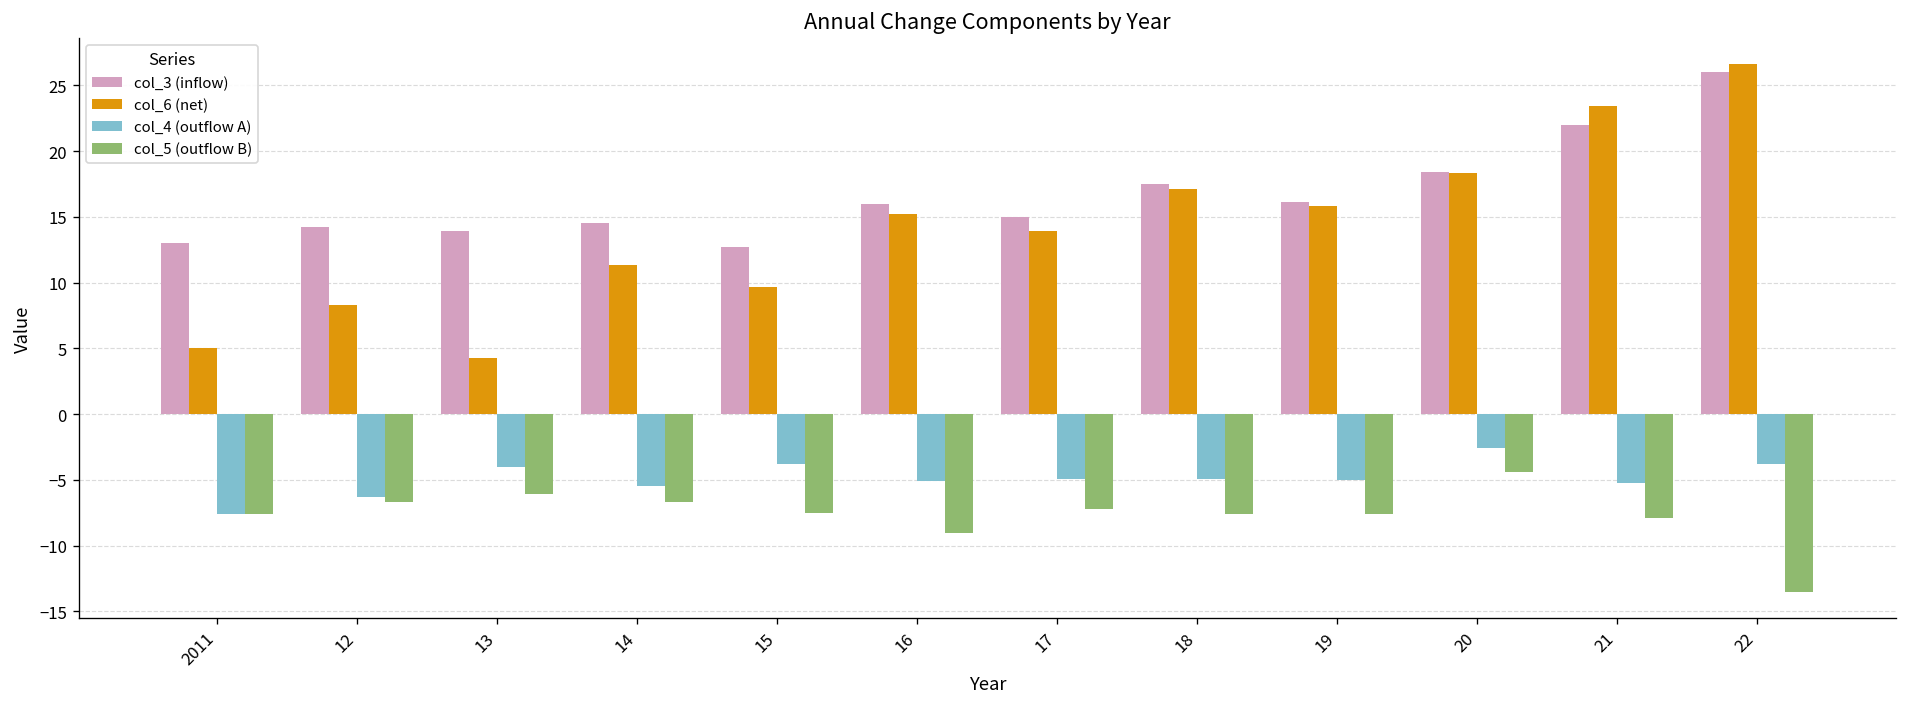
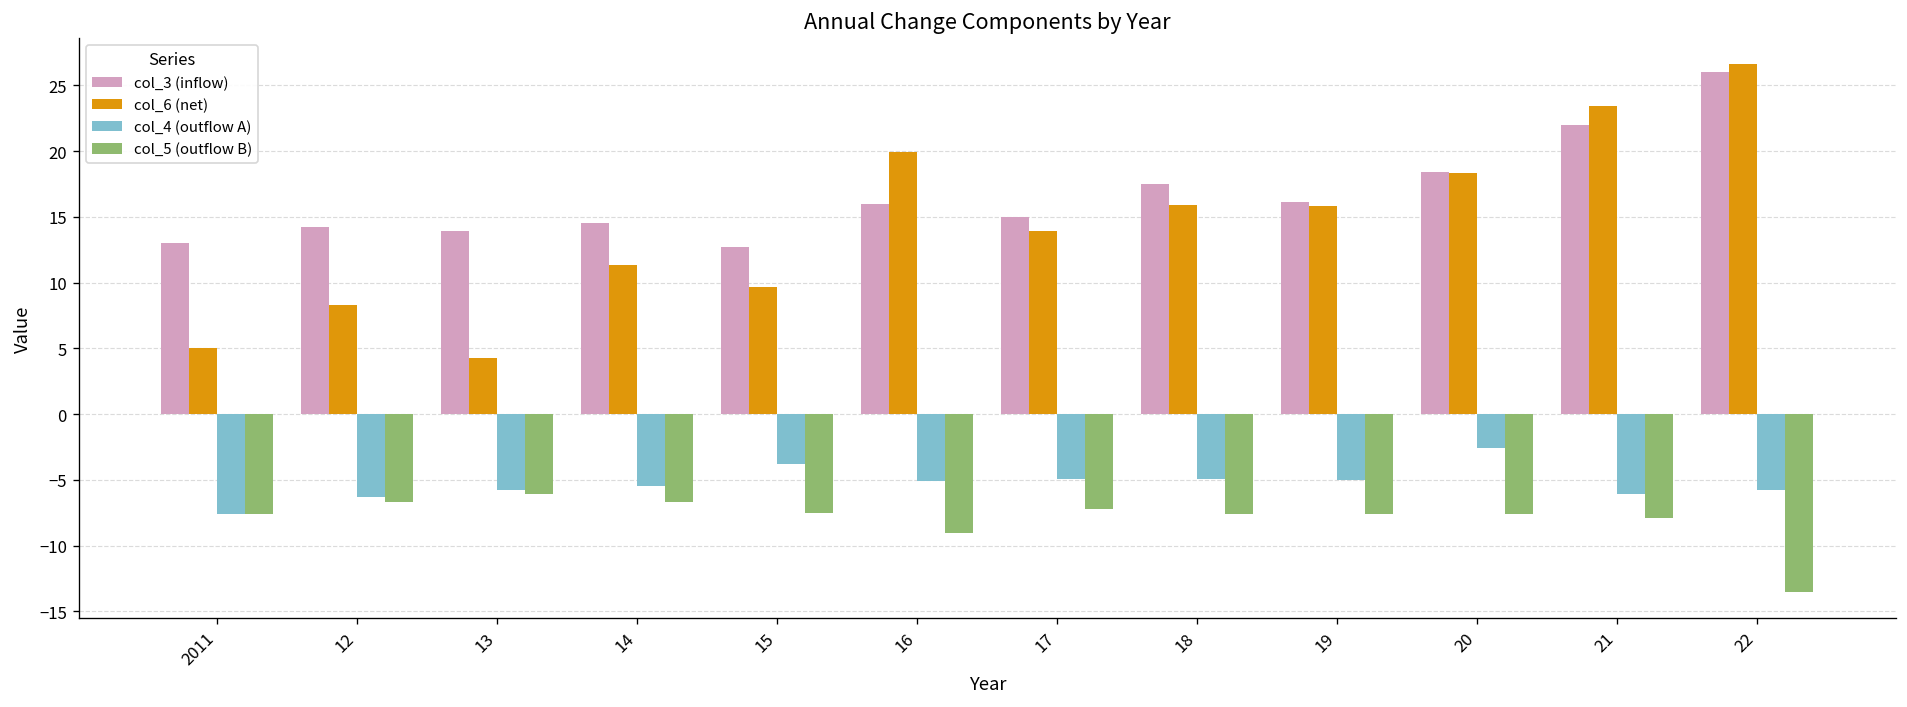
  {
    "col_3 (inflow)": {
      "2011": 13.0,
      "12": 14.2,
      "13": 13.9,
      "14": 14.5,
      "15": 12.7,
      "16": 16.0,
      "17": 15.0,
      "18": 17.5,
      "19": 16.1,
      "20": 18.4,
      "21": 22.0,
      "22": 26.0
    },
    "col_6 (net)": {
      "2011": 5.0,
      "12": 8.3,
      "13": 4.3,
      "14": 11.3,
      "15": 9.7,
-     "16": 15.2,
+     "16": 19.9,
      "17": 13.9,
-     "18": 17.1,
+     "18": 15.9,
      "19": 15.8,
      "20": 18.3,
      "21": 23.4,
      "22": 26.6
    },
    "col_4 (outflow A)": {
      "2011": -7.6,
      "12": -6.3,
-     "13": -4.0,
+     "13": -5.8,
      "14": -5.5,
      "15": -3.8,
      "16": -5.1,
      "17": -4.9,
      "18": -4.9,
      "19": -5.0,
      "20": -2.6,
-     "21": -5.2,
-     "22": -3.8
+     "21": -6.1,
+     "22": -5.8
    },
    "col_5 (outflow B)": {
      "2011": -7.6,
      "12": -6.7,
      "13": -6.1,
      "14": -6.7,
      "15": -7.5,
      "16": -9.0,
      "17": -7.2,
      "18": -7.6,
      "19": -7.6,
-     "20": -4.4,
+     "20": -7.6,
      "21": -7.9,
      "22": -13.5
    }
  }
